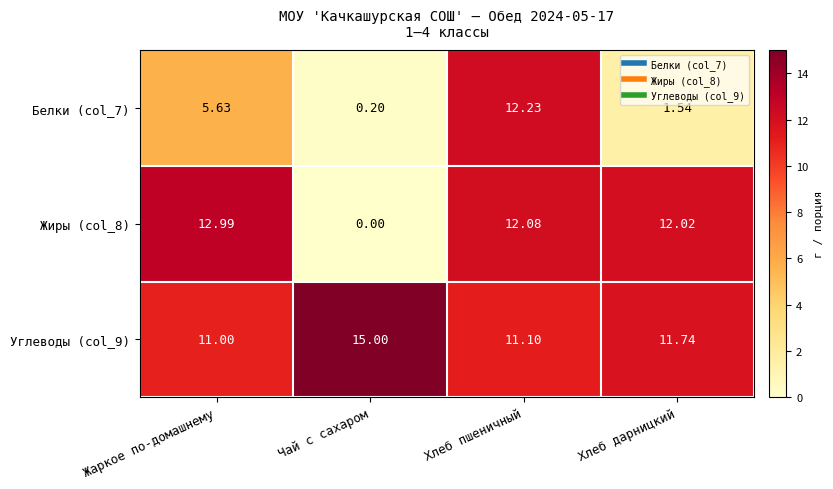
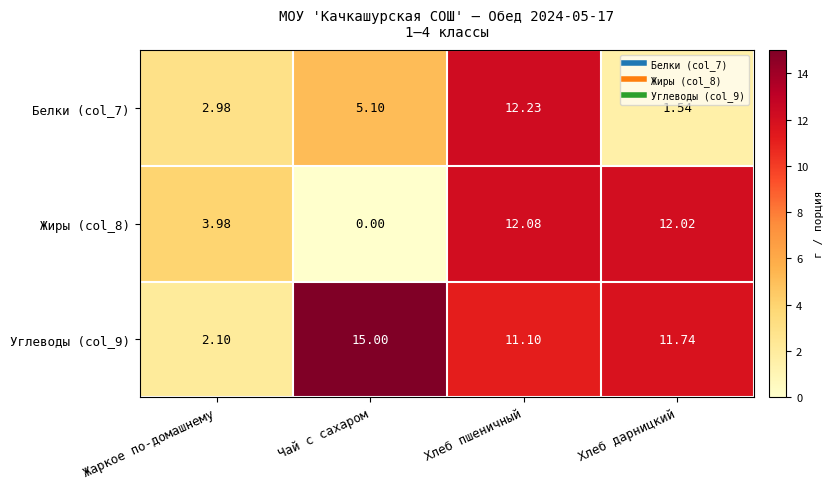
  {
    "Белки (col_7)": {
-     "Жаркое по-домашнему": 5.63,
-     "Чай с сахаром": 0.20,
+     "Жаркое по-домашнему": 2.98,
+     "Чай с сахаром": 5.10,
      "Хлеб пшеничный": 12.23
    },
    "Жиры (col_8)": {
-     "Жаркое по-домашнему": 12.99,
+     "Жаркое по-домашнему": 3.98,
      "Чай с сахаром": 0.00,
      "Хлеб пшеничный": 12.08,
      "Хлеб дарницкий": 12.02
    },
    "Углеводы (col_9)": {
-     "Жаркое по-домашнему": 11.00,
+     "Жаркое по-домашнему": 2.10,
      "Чай с сахаром": 15.00,
      "Хлеб пшеничный": 11.10,
      "Хлеб дарницкий": 11.74
    }
  }
